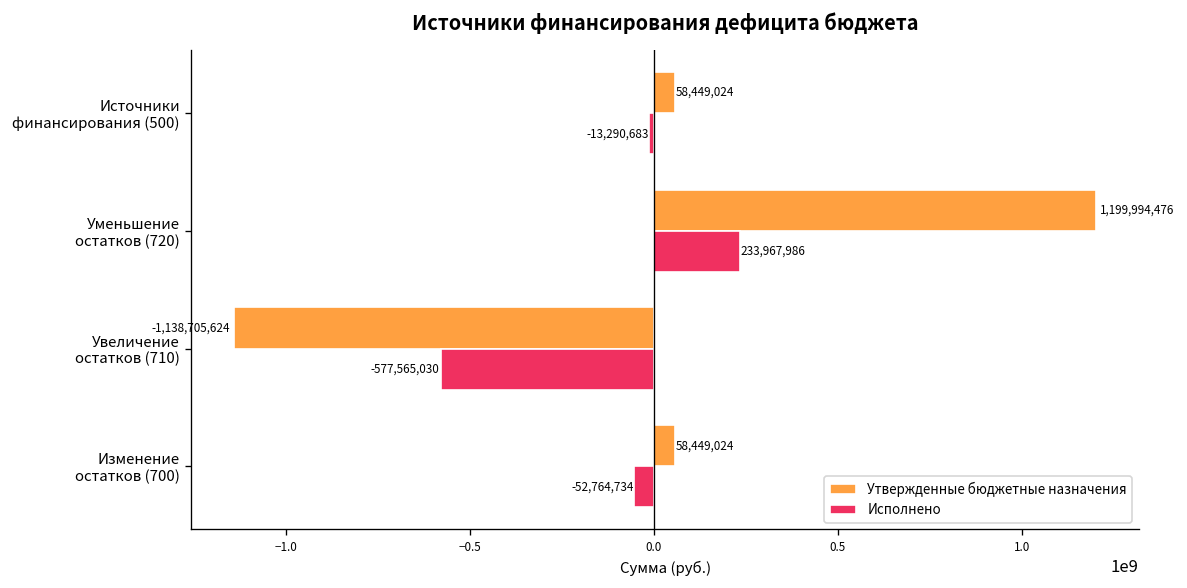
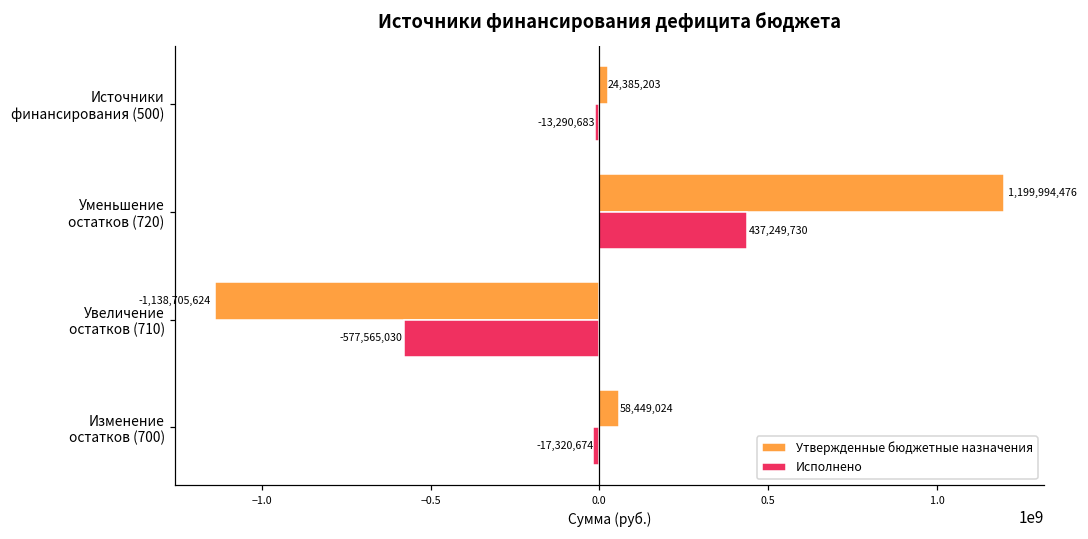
  {
    "Утвержденные бюджетные назначения": {
-     "Источники финансирования (500)": "58,449,024",
+     "Источники финансирования (500)": "24,385,203",
      "Уменьшение остатков (720)": "1,199,994,476",
      "Увеличение остатков (710)": "-1,138,705,624",
      "Изменение остатков (700)": "58,449,024"
    },
    "Исполнено": {
      "Источники финансирования (500)": "-13,290,683",
-     "Уменьшение остатков (720)": "233,967,986",
+     "Уменьшение остатков (720)": "437,249,730",
      "Увеличение остатков (710)": "-577,565,030",
-     "Изменение остатков (700)": "-52,764,734"
+     "Изменение остатков (700)": "-17,320,674"
    }
  }
